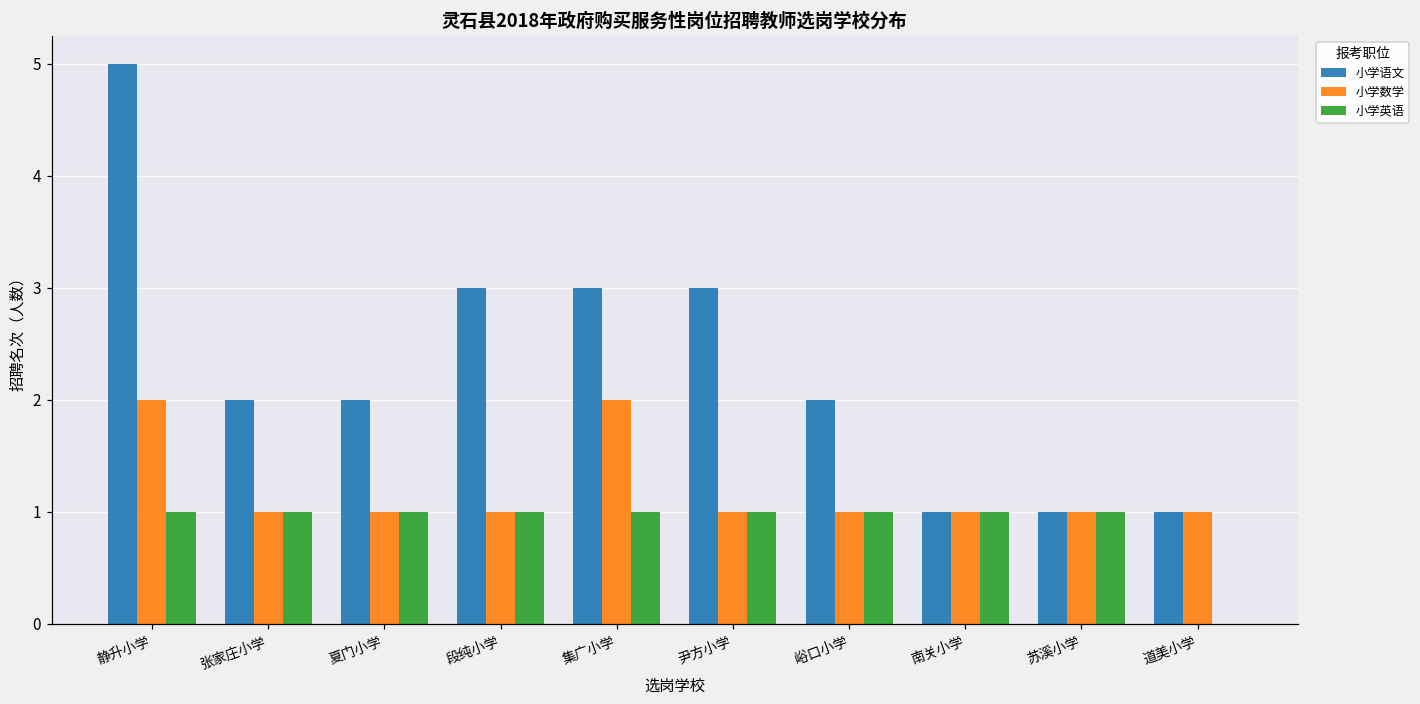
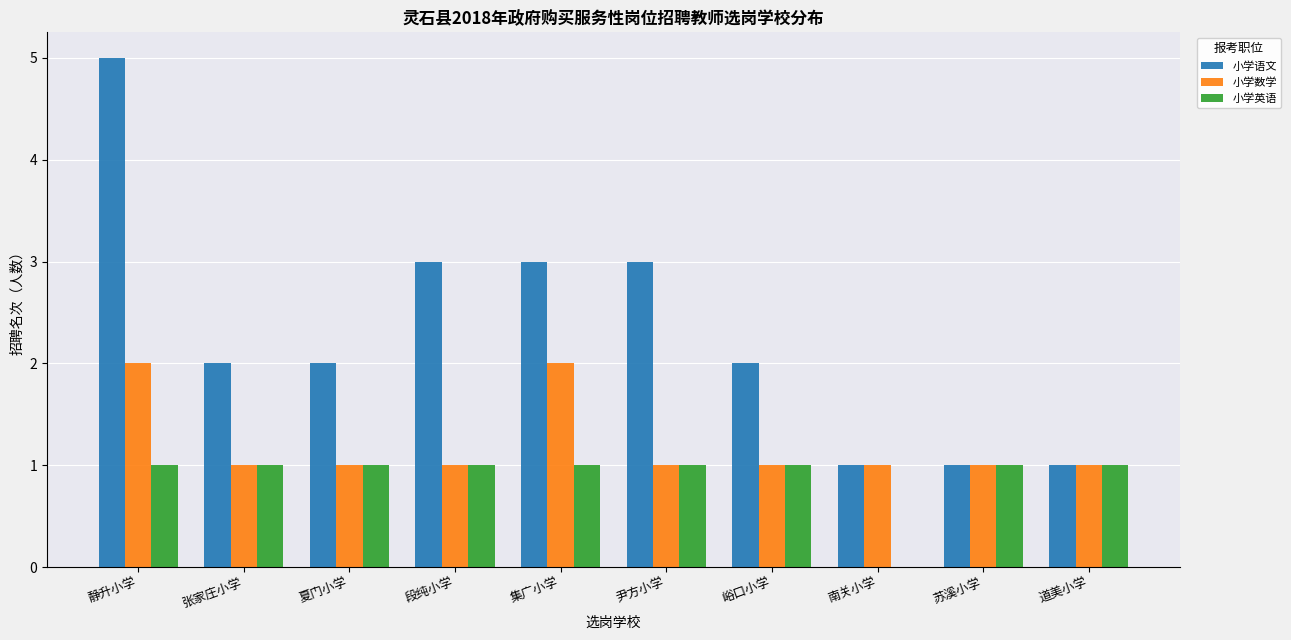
  {
    "小学语文": {
      "静升小学": 5,
      "张家庄小学": 2,
      "夏门小学": 2,
      "段纯小学": 3,
      "集广小学": 3,
      "尹方小学": 3,
      "峪口小学": 2,
      "南关小学": 1,
      "苏溪小学": 1,
      "道美小学": 1
    },
    "小学数学": {
      "静升小学": 2,
      "张家庄小学": 1,
      "夏门小学": 1,
      "段纯小学": 1,
      "集广小学": 2,
      "尹方小学": 1,
      "峪口小学": 1,
      "南关小学": 1,
      "苏溪小学": 1,
      "道美小学": 1
    },
    "小学英语": {
      "静升小学": 1,
      "张家庄小学": 1,
      "夏门小学": 1,
      "段纯小学": 1,
      "集广小学": 1,
      "尹方小学": 1,
      "峪口小学": 1,
-     "南关小学": 1,
+     "南关小学": 0,
      "苏溪小学": 1,
-     "道美小学": 0
+     "道美小学": 1
    }
  }
